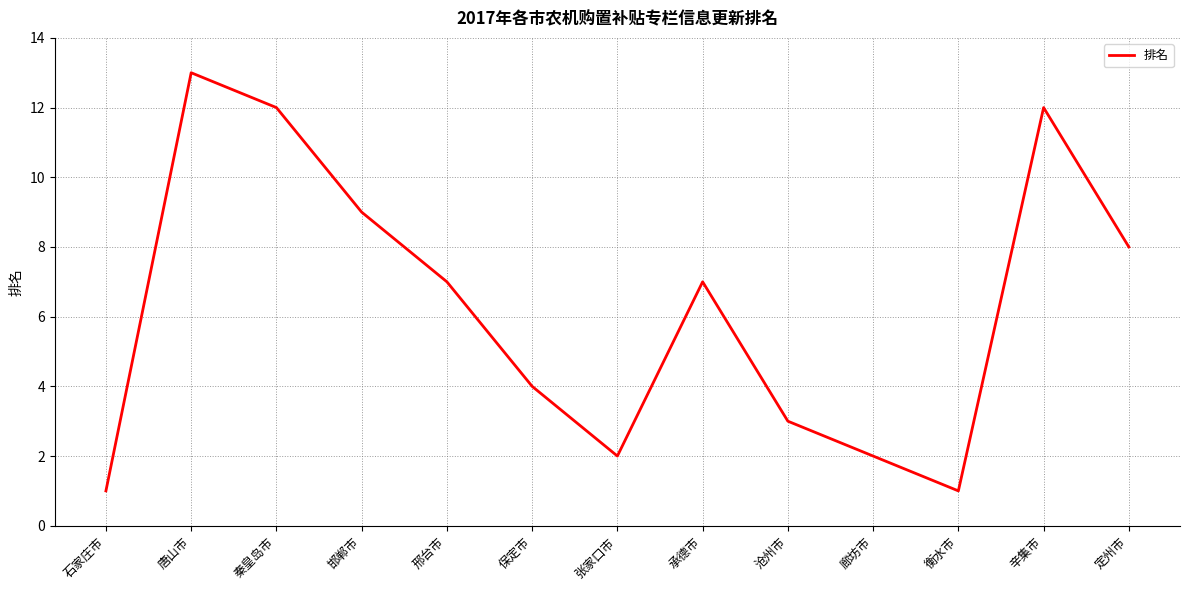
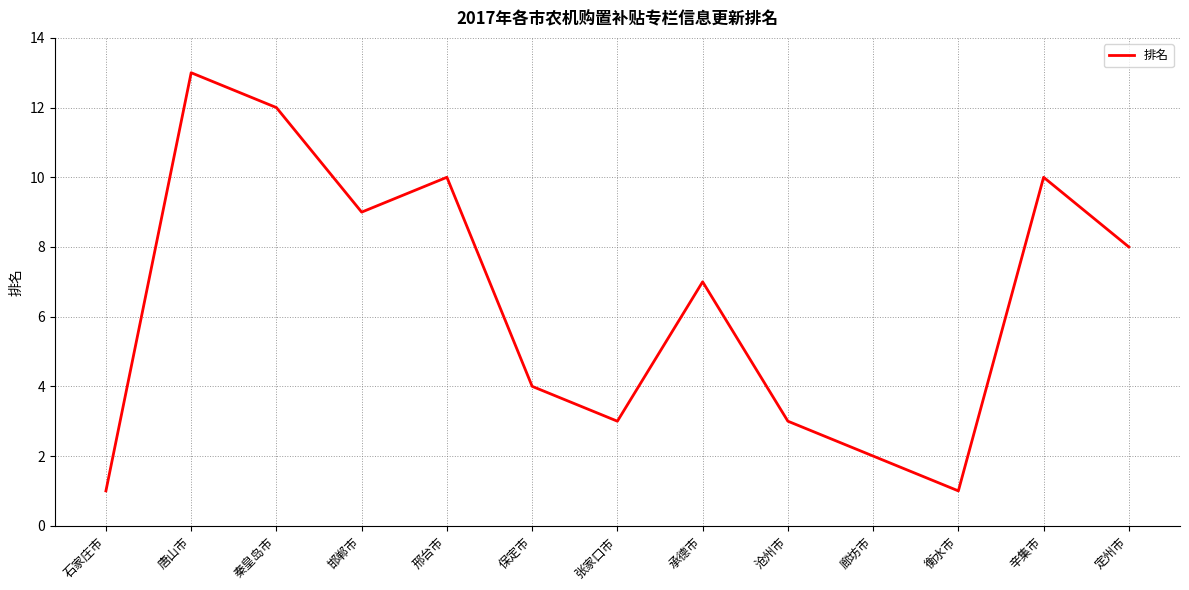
  {
    "石家庄市": 1,
    "唐山市": 13,
    "秦皇岛市": 12,
    "邯郸市": 9,
-   "邢台市": 7,
+   "邢台市": 10,
    "保定市": 4,
-   "张家口市": 2,
+   "张家口市": 3,
    "承德市": 7,
    "沧州市": 3,
    "廊坊市": 2,
    "衡水市": 1,
-   "辛集市": 12,
+   "辛集市": 10,
    "定州市": 8
  }
